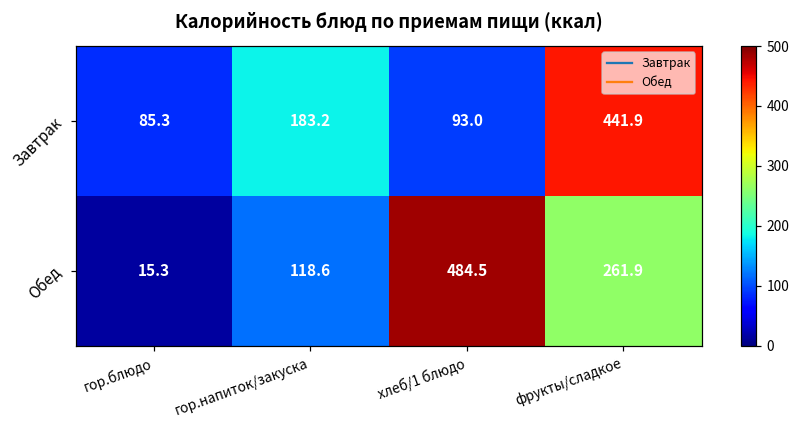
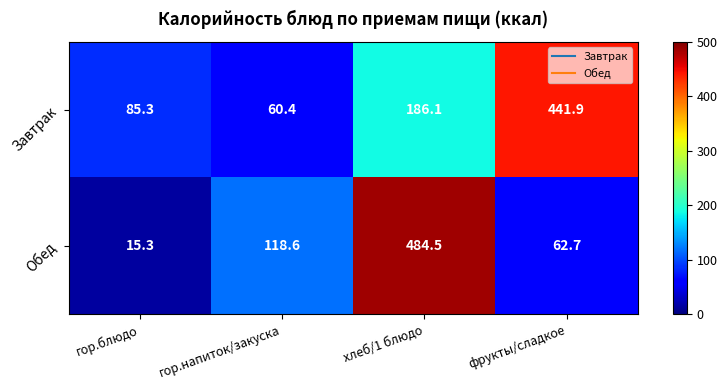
  {
    "Завтрак": {
      "гор.блюдо": 85.3,
-     "гор.напиток/закуска": 183.2,
-     "хлеб/1 блюдо": 93.0,
+     "гор.напиток/закуска": 60.4,
+     "хлеб/1 блюдо": 186.1,
      "фрукты/сладкое": 441.9
    },
    "Обед": {
      "гор.блюдо": 15.3,
      "гор.напиток/закуска": 118.6,
      "хлеб/1 блюдо": 484.5,
-     "фрукты/сладкое": 261.9
+     "фрукты/сладкое": 62.7
    }
  }
